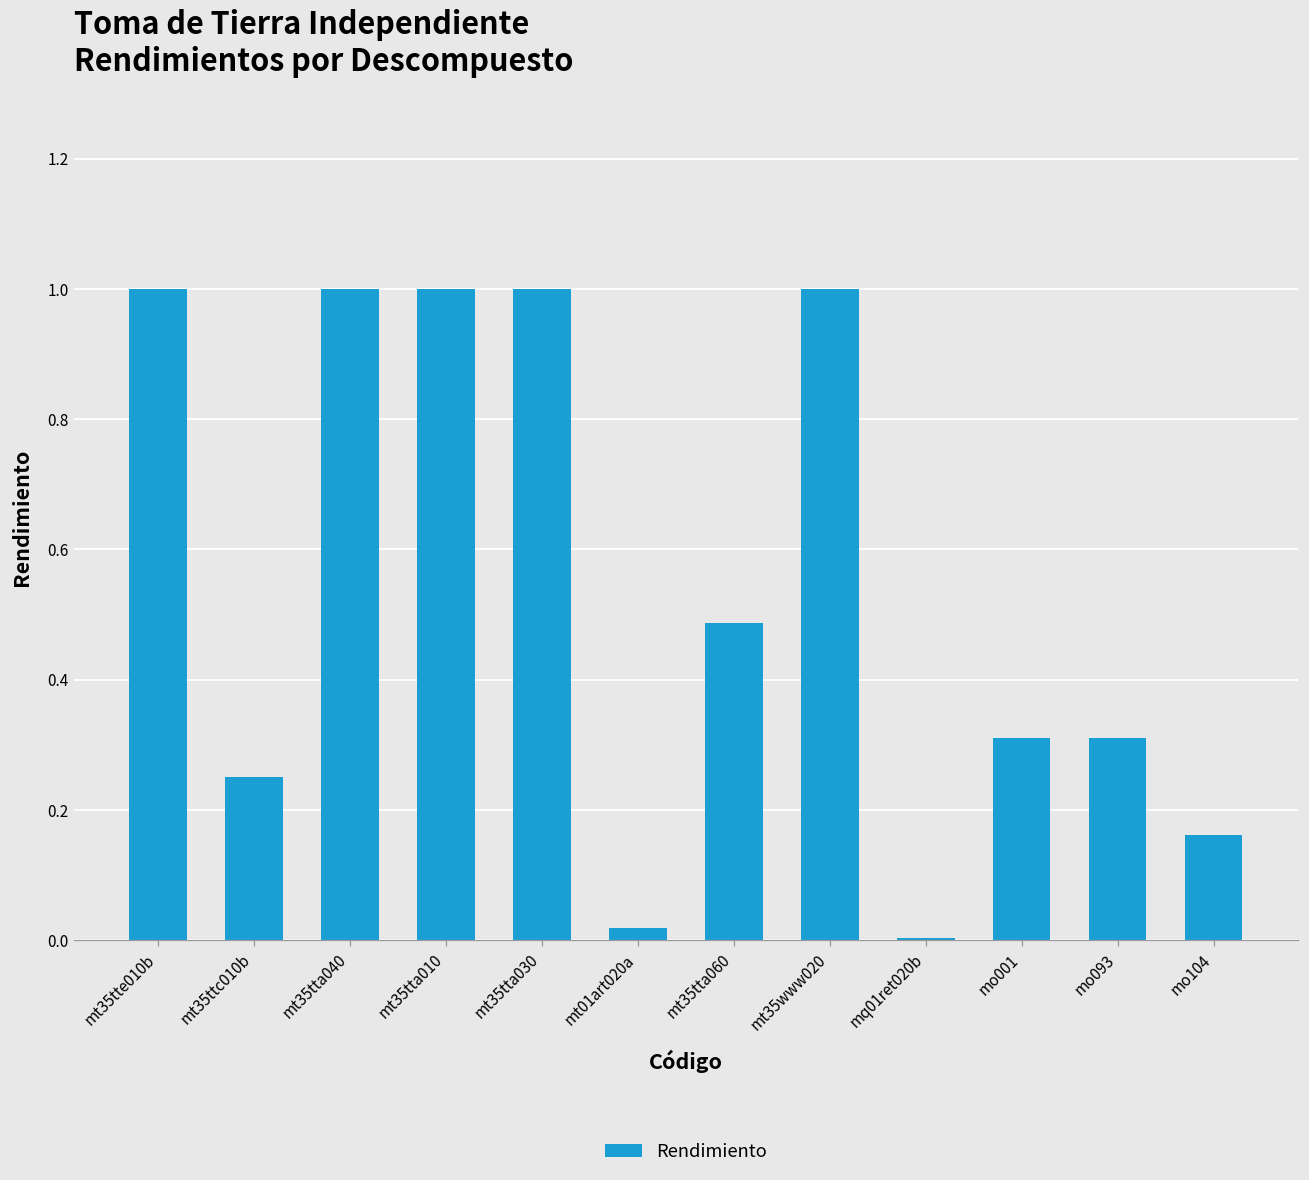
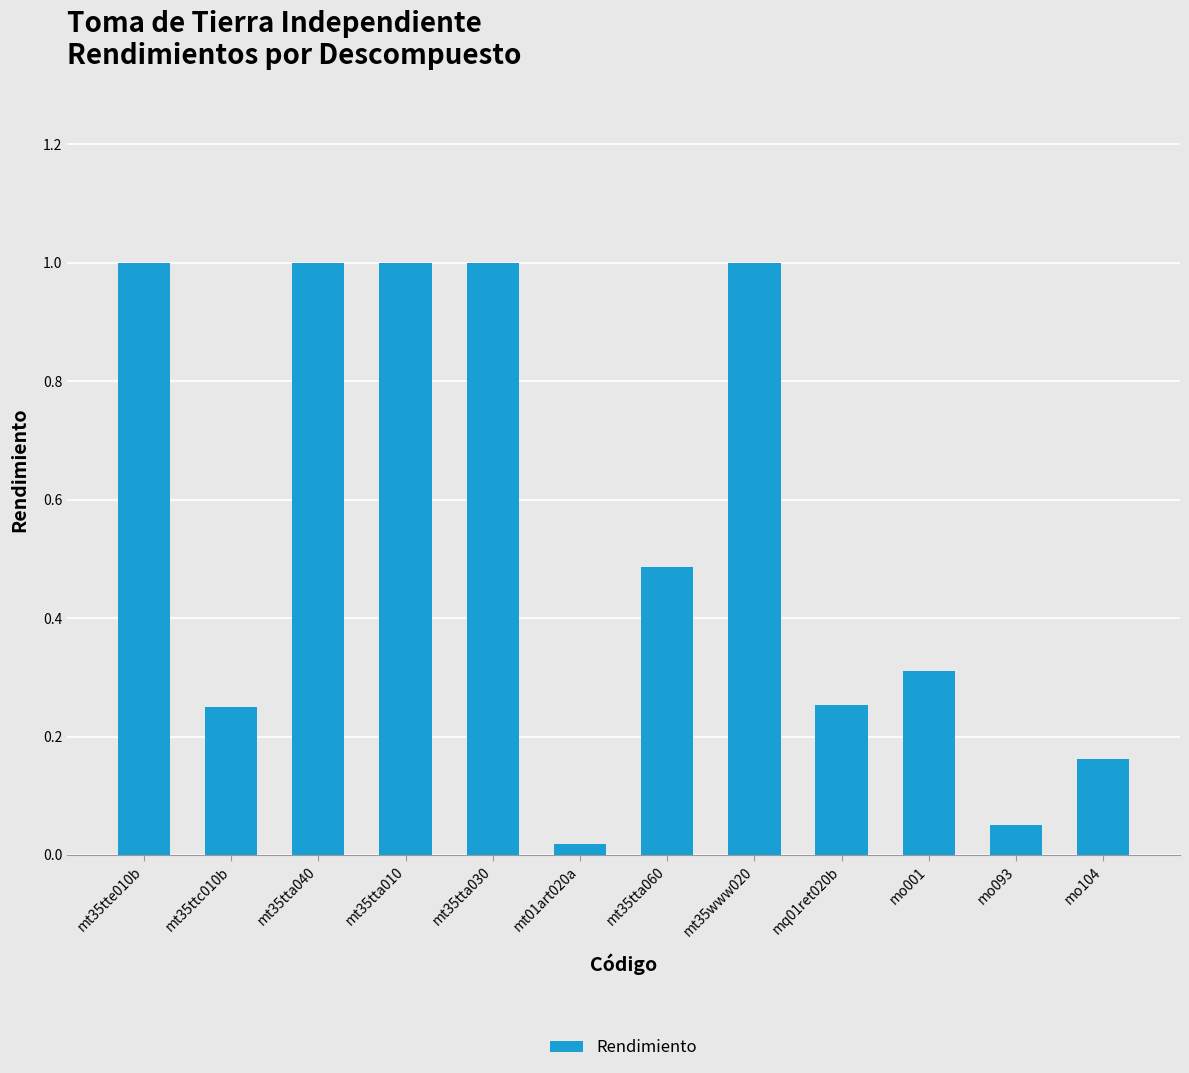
  {
    "mt35tte010b": 1.00,
    "mt35ttc010b": 0.25,
    "mt35tta040": 1.00,
    "mt35tta010": 1.00,
    "mt35tta030": 1.00,
    "mt01art020a": 0.02,
    "mt35tta060": 0.49,
    "mt35www020": 1.00,
-   "mq01ret020b": 0.00,
+   "mq01ret020b": 0.25,
    "mo001": 0.31,
-   "mo093": 0.31,
+   "mo093": 0.05,
    "mo104": 0.16
  }
